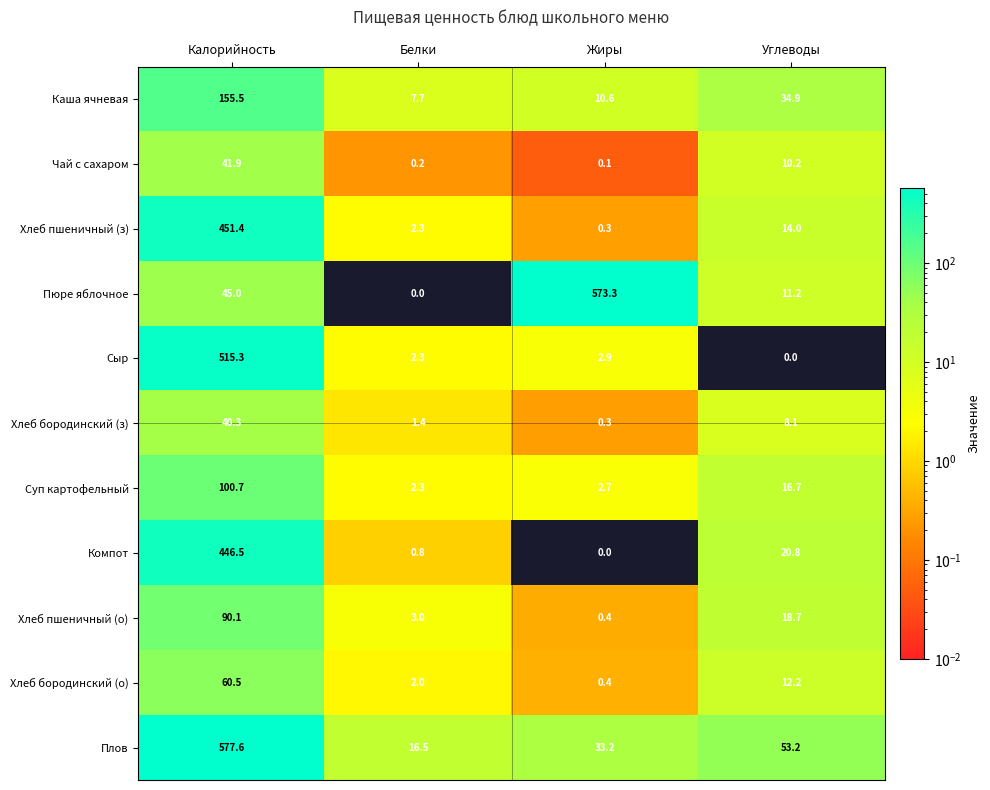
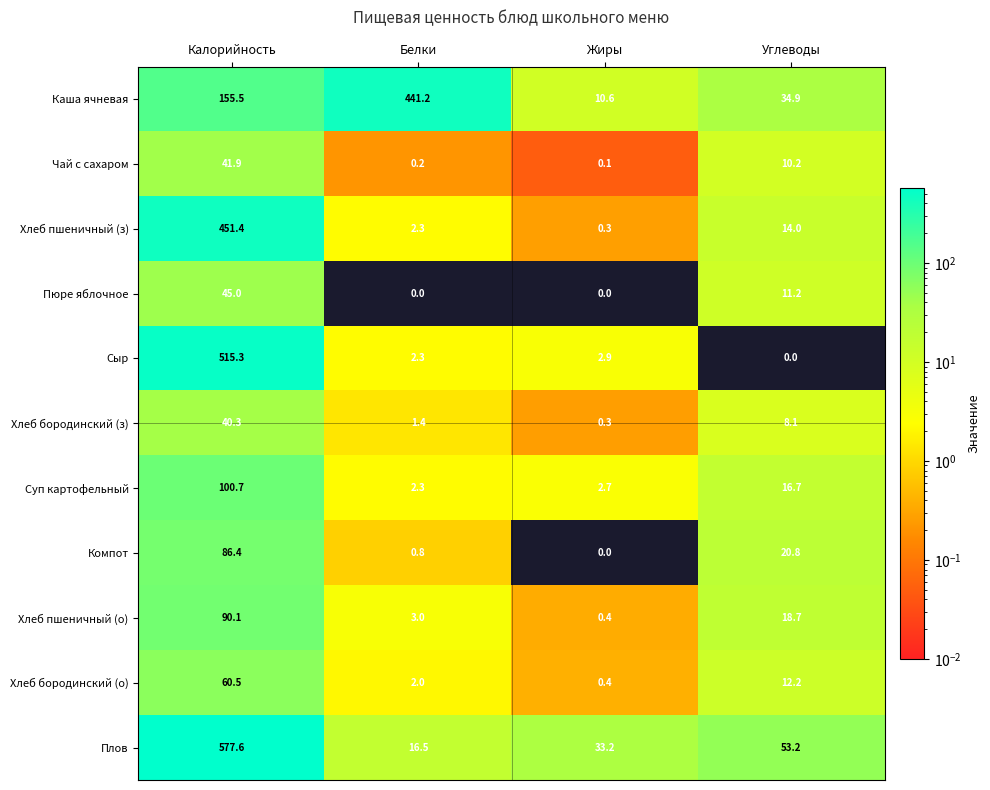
  {
    "Каша ячневая": {
      "Калорийность": 155.5,
-     "Белки": 7.7,
+     "Белки": 441.2,
      "Жиры": 10.6,
      "Углеводы": 34.9
    },
    "Чай с сахаром": {
      "Калорийность": 41.9,
      "Белки": 0.2,
      "Жиры": 0.1,
      "Углеводы": 10.2
    },
    "Хлеб пшеничный (з)": {
      "Калорийность": 451.4,
      "Белки": 2.3,
      "Жиры": 0.3,
      "Углеводы": 14.0
    },
    "Пюре яблочное": {
      "Калорийность": 45.0,
      "Белки": 0.0,
-     "Жиры": 573.3,
+     "Жиры": 0.0,
      "Углеводы": 11.2
    },
    "Сыр": {
      "Калорийность": 515.3,
      "Белки": 2.3,
      "Жиры": 2.9,
      "Углеводы": 0.0
    },
    "Хлеб бородинский (з)": {
      "Калорийность": 40.3,
      "Белки": 1.4,
      "Жиры": 0.3,
      "Углеводы": 8.1
    },
    "Суп картофельный": {
      "Калорийность": 100.7,
      "Белки": 2.3,
      "Жиры": 2.7,
      "Углеводы": 16.7
    },
    "Компот": {
-     "Калорийность": 446.5,
+     "Калорийность": 86.4,
      "Белки": 0.8,
      "Жиры": 0.0,
      "Углеводы": 20.8
    },
    "Хлеб пшеничный (о)": {
      "Калорийность": 90.1,
      "Белки": 3.0,
      "Жиры": 0.4,
      "Углеводы": 18.7
    },
    "Хлеб бородинский (о)": {
      "Калорийность": 60.5,
      "Белки": 2.0,
      "Жиры": 0.4,
      "Углеводы": 12.2
    },
    "Плов": {
      "Калорийность": 577.6,
      "Белки": 16.5,
      "Жиры": 33.2,
      "Углеводы": 53.2
    }
  }
